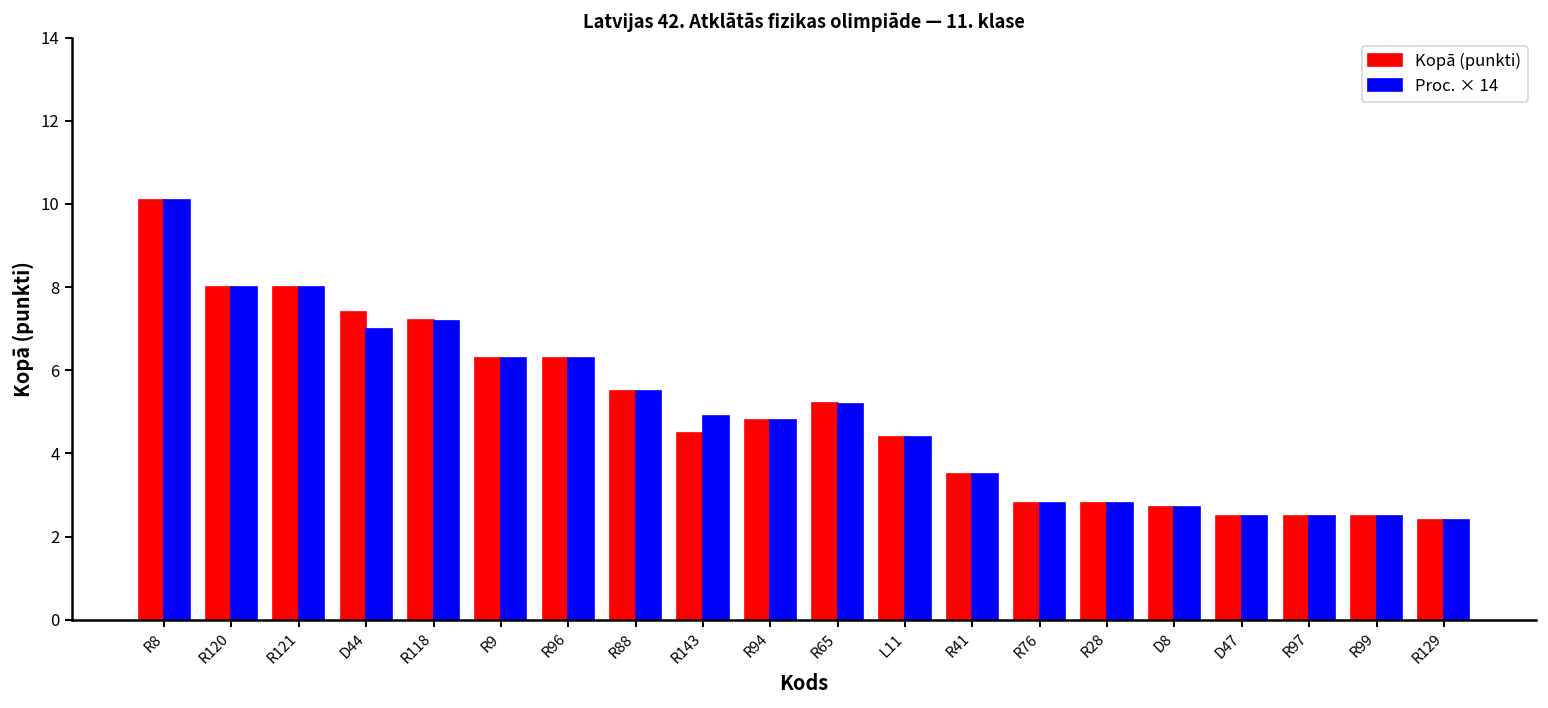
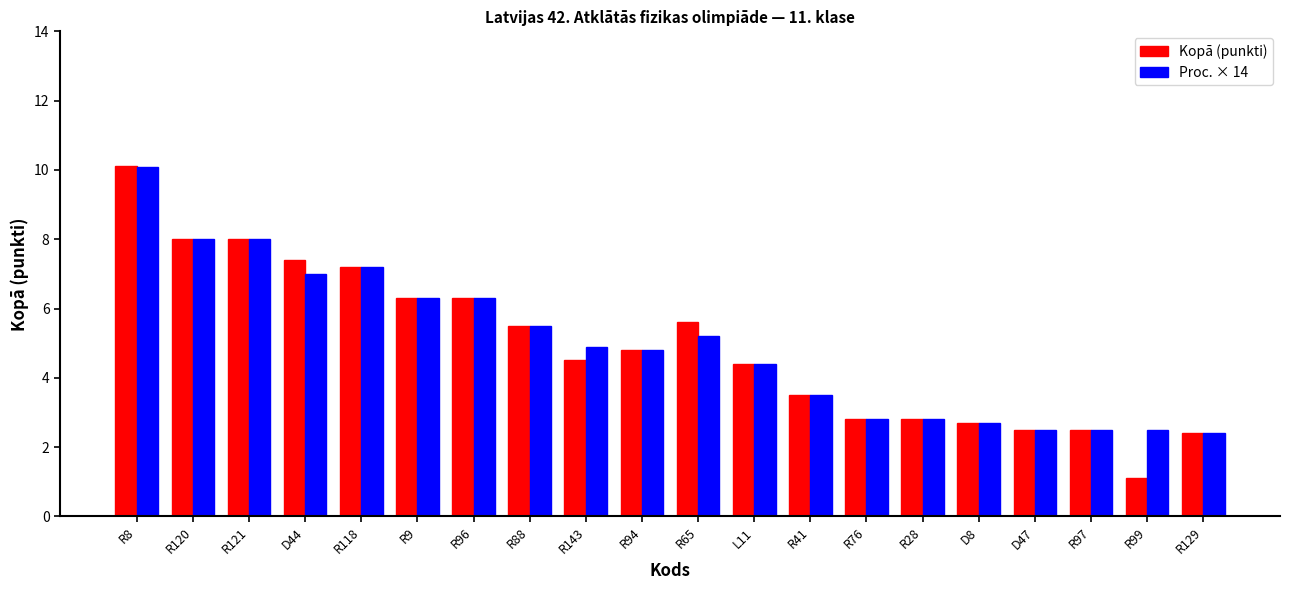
  {
    "Kopā (punkti)": {
      "R8": 10.1,
      "R120": 8.0,
      "R121": 8.0,
      "D44": 7.4,
      "R118": 7.2,
      "R9": 6.3,
      "R96": 6.3,
      "R88": 5.5,
      "R143": 4.5,
      "R94": 4.8,
-     "R65": 5.2,
+     "R65": 5.6,
      "L11": 4.4,
      "R41": 3.5,
      "R76": 2.8,
      "R28": 2.8,
      "D8": 2.7,
      "D47": 2.5,
      "R97": 2.5,
-     "R99": 2.5,
+     "R99": 1.1,
      "R129": 2.4
    },
    "Proc. × 14": {
      "R8": 10.1,
      "R120": 8.0,
      "R121": 8.0,
      "D44": 7.0,
      "R118": 7.2,
      "R9": 6.3,
      "R96": 6.3,
      "R88": 5.5,
      "R143": 4.9,
      "R94": 4.8,
      "R65": 5.2,
      "L11": 4.4,
      "R41": 3.5,
      "R76": 2.8,
      "R28": 2.8,
      "D8": 2.7,
      "D47": 2.5,
      "R97": 2.5,
      "R99": 2.5,
      "R129": 2.4
    }
  }
